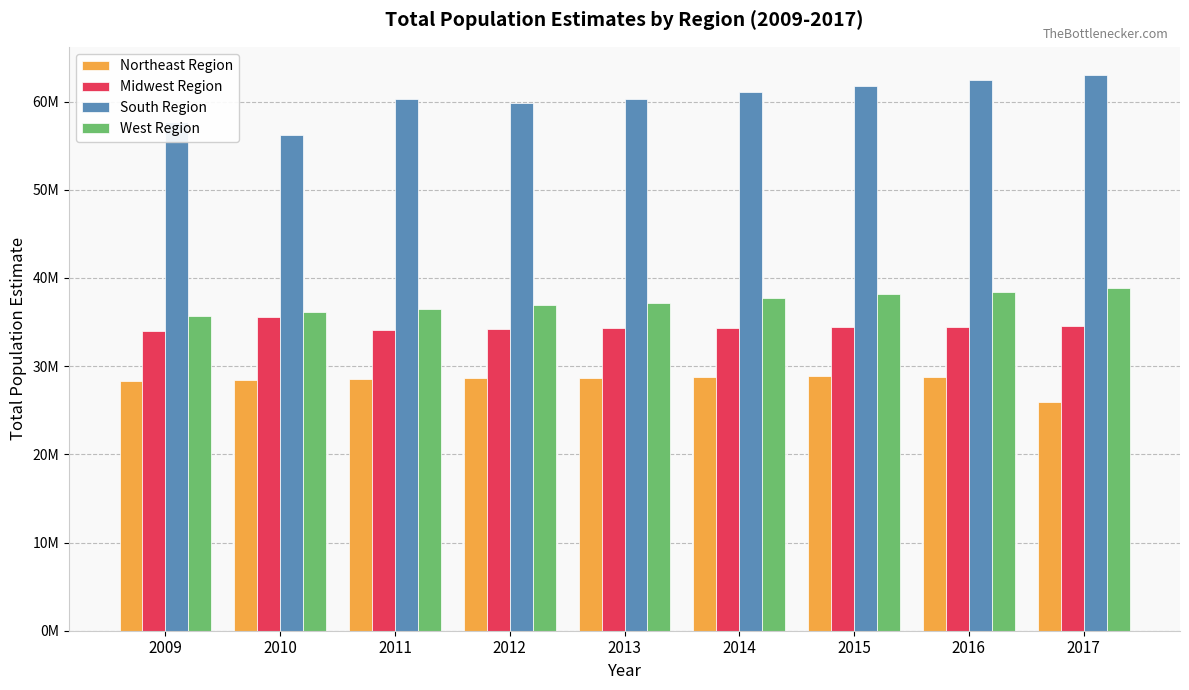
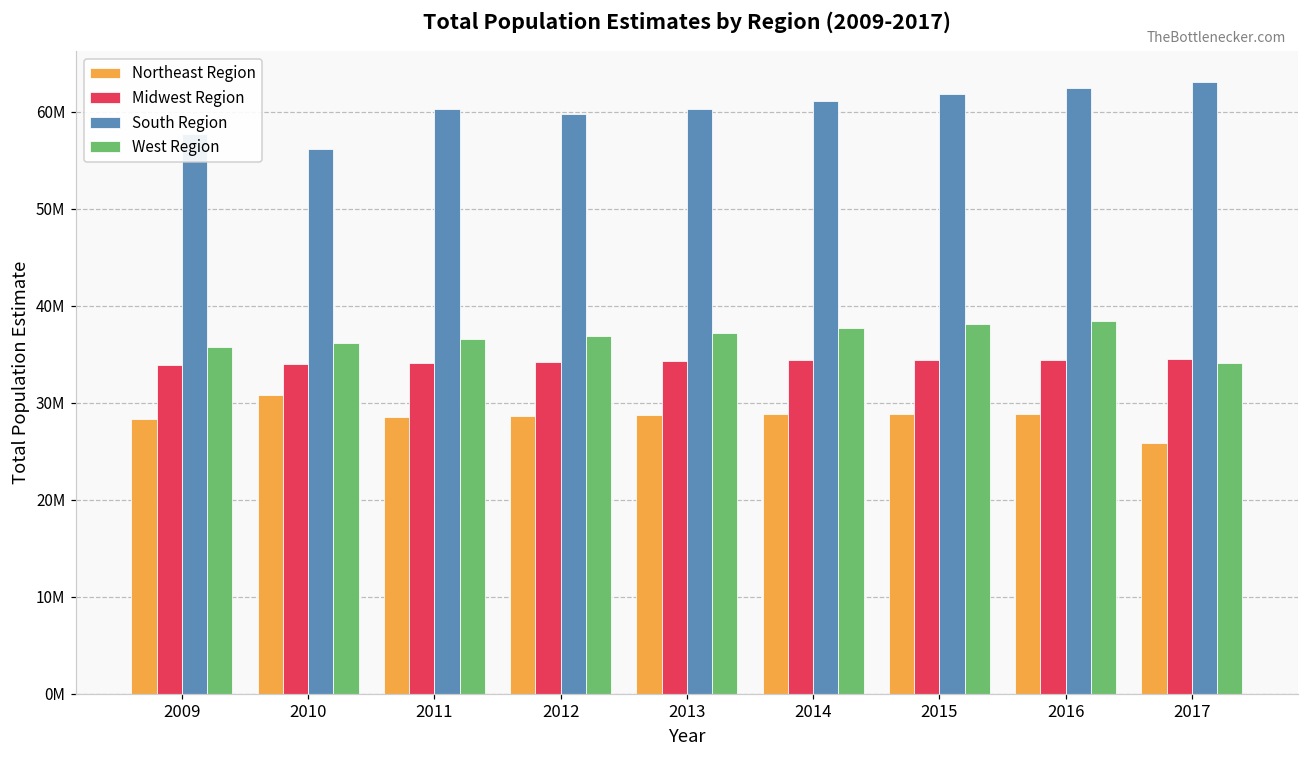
  {
    "Northeast Region": {
      "2009": 28000000,
-     "2010": 28000000,
+     "2010": 31000000,
      "2011": 29000000,
      "2012": 29000000,
      "2013": 29000000,
      "2014": 29000000,
      "2015": 29000000,
      "2016": 29000000,
      "2017": 26000000
    },
    "Midwest Region": {
      "2009": 34000000,
-     "2010": 36000000,
+     "2010": 34000000,
      "2011": 34000000,
      "2012": 34000000,
      "2013": 34000000,
      "2014": 34000000,
      "2015": 34000000,
      "2016": 34000000,
      "2017": 35000000
    },
    "South Region": {
      "2010": 56000000,
      "2011": 60000000,
      "2012": 60000000,
      "2013": 60000000,
      "2014": 61000000,
      "2015": 62000000,
      "2016": 62000000,
      "2017": 63000000
    },
    "West Region": {
      "2009": 36000000,
      "2010": 36000000,
      "2011": 37000000,
      "2012": 37000000,
      "2013": 37000000,
      "2014": 38000000,
      "2015": 38000000,
      "2016": 38000000,
-     "2017": 39000000
+     "2017": 34000000
    }
  }
